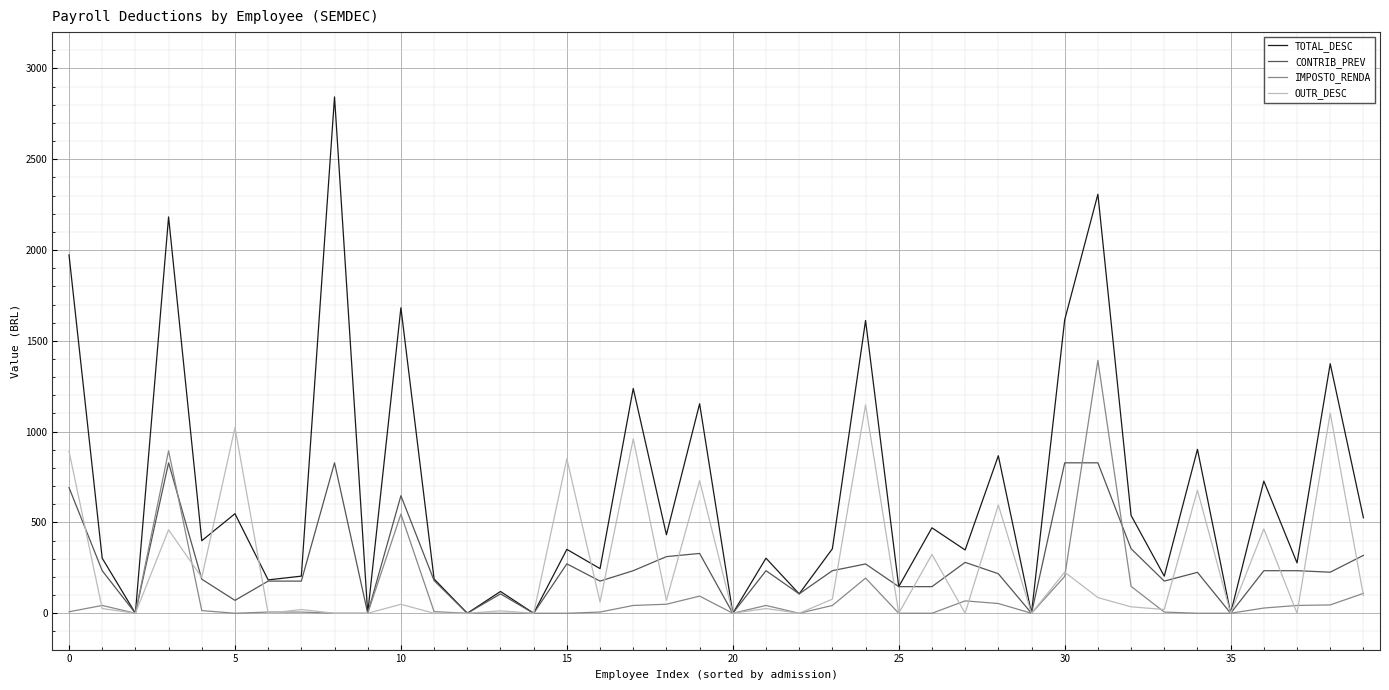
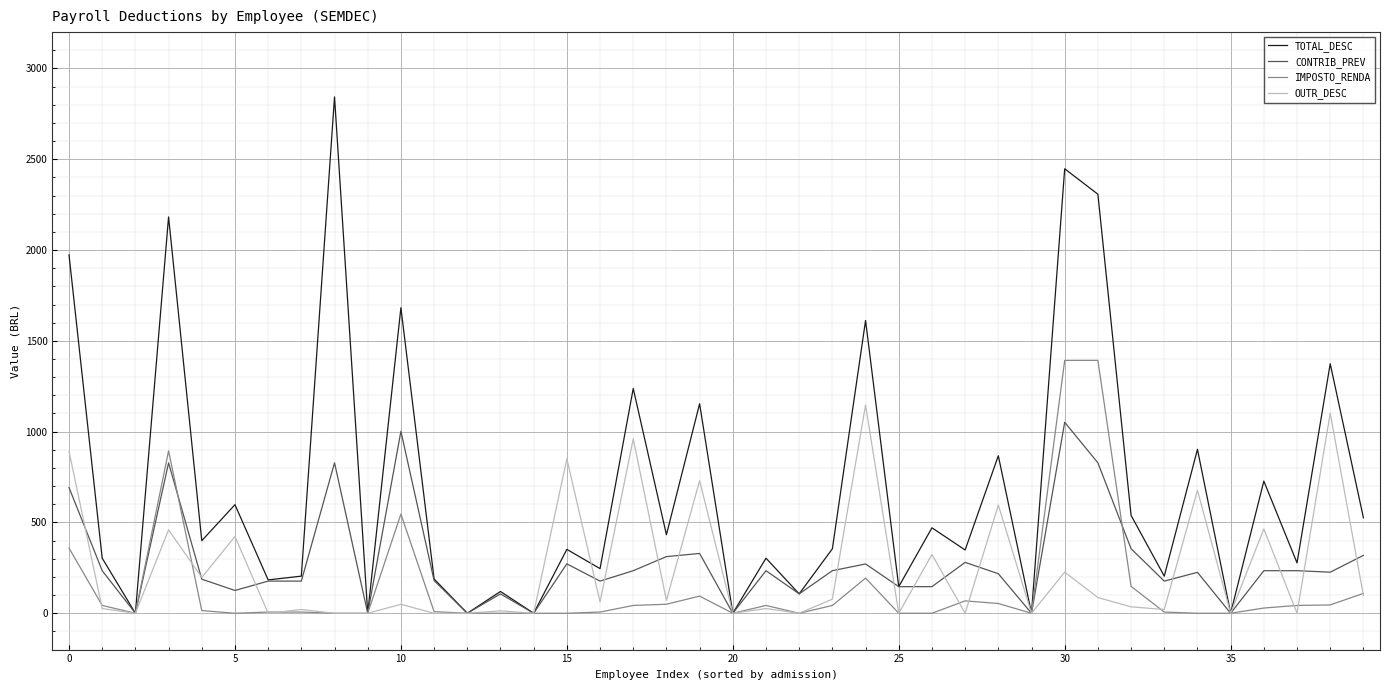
  {
    "TOTAL_DESC": {
      "0": 1970,
-     "5": 550,
+     "5": 600,
      "10": 1680,
      "15": 350,
-     "30": 1620
+     "30": 2450
    },
    "CONTRIB_PREV": {
      "0": 690,
-     "5": 70,
-     "10": 650,
+     "5": 130,
+     "10": 1000,
      "15": 270,
-     "30": 830
+     "30": 1050
    },
    "IMPOSTO_RENDA": {
-     "0": 10,
+     "0": 360,
      "5": 0,
      "10": 550,
      "15": 0,
-     "30": 200
+     "30": 1390
    },
    "OUTR_DESC": {
      "0": 890,
-     "5": 1020,
+     "5": 420,
      "10": 50,
      "15": 850,
      "30": 230
    }
  }
